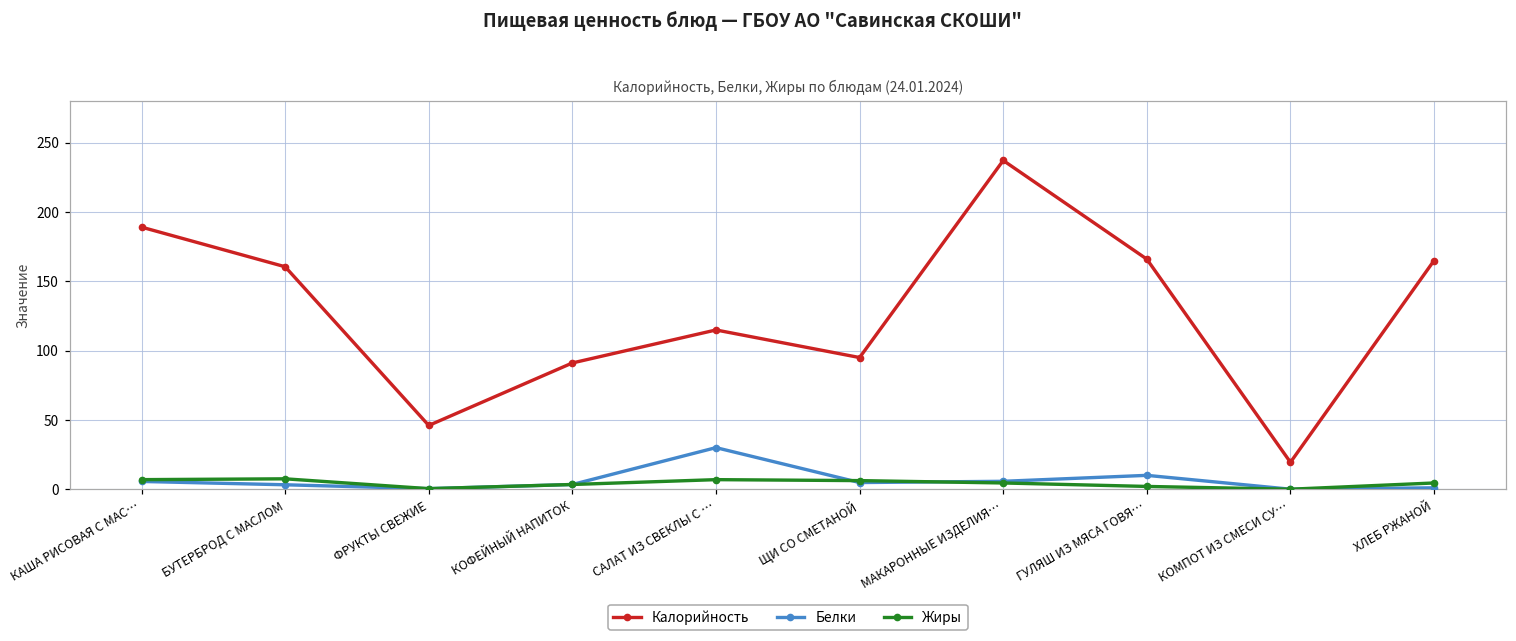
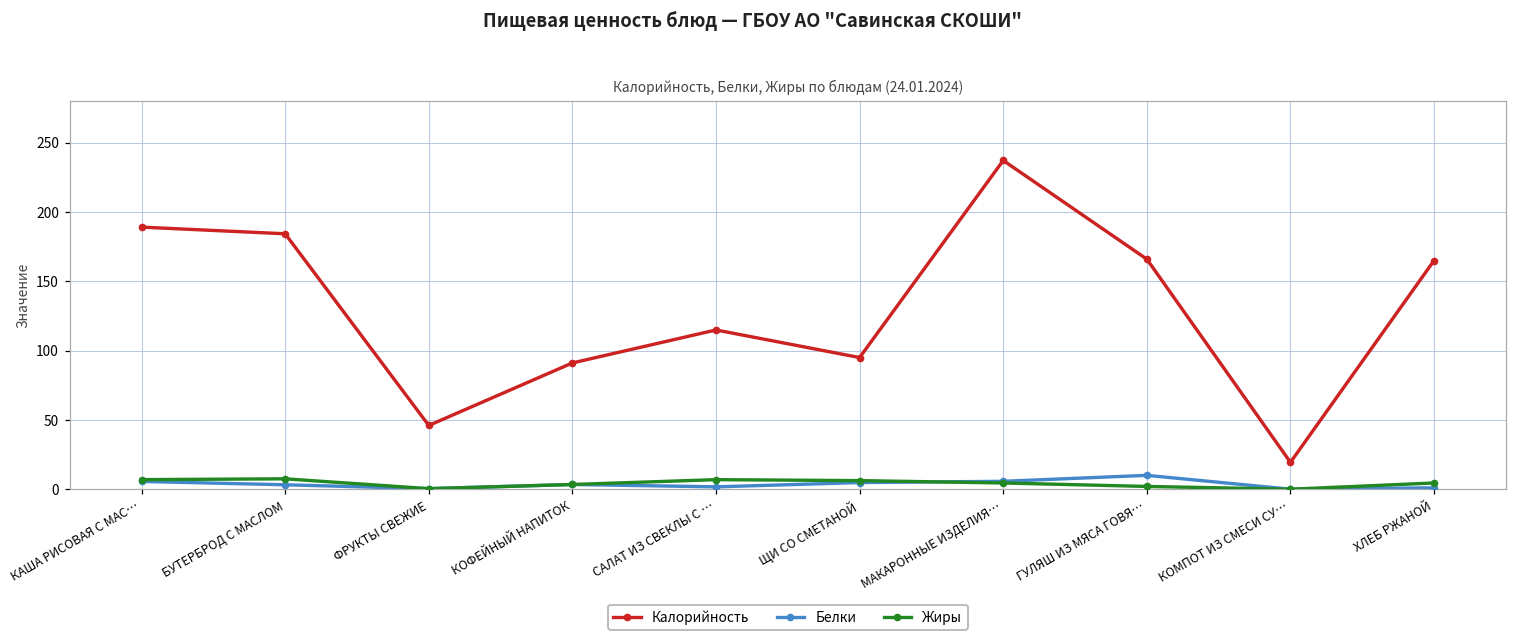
  {
    "Калорийность": {
      "КАША РИСОВАЯ С МАС…": 189,
-     "БУТЕРБРОД С МАСЛОМ": 161,
+     "БУТЕРБРОД С МАСЛОМ": 184,
      "ФРУКТЫ СВЕЖИЕ": 46,
      "КОФЕЙНЫЙ НАПИТОК": 91,
      "САЛАТ ИЗ СВЕКЛЫ С …": 115,
      "ЩИ СО СМЕТАНОЙ": 95,
      "МАКАРОННЫЕ ИЗДЕЛИЯ…": 237,
      "ГУЛЯШ ИЗ МЯСА ГОВЯ…": 166,
      "КОМПОТ ИЗ СМЕСИ СУ…": 19,
      "ХЛЕБ РЖАНОЙ": 165
    },
    "Белки": {
      "БУТЕРБРОД С МАСЛОМ": 3,
-     "САЛАТ ИЗ СВЕКЛЫ С …": 30,
+     "САЛАТ ИЗ СВЕКЛЫ С …": 2,
      "ГУЛЯШ ИЗ МЯСА ГОВЯ…": 10,
      "ХЛЕБ РЖАНОЙ": 1
    },
    "Жиры": {
      "БУТЕРБРОД С МАСЛОМ": 8,
      "САЛАТ ИЗ СВЕКЛЫ С …": 7,
      "ГУЛЯШ ИЗ МЯСА ГОВЯ…": 2,
      "ХЛЕБ РЖАНОЙ": 5
    }
  }
